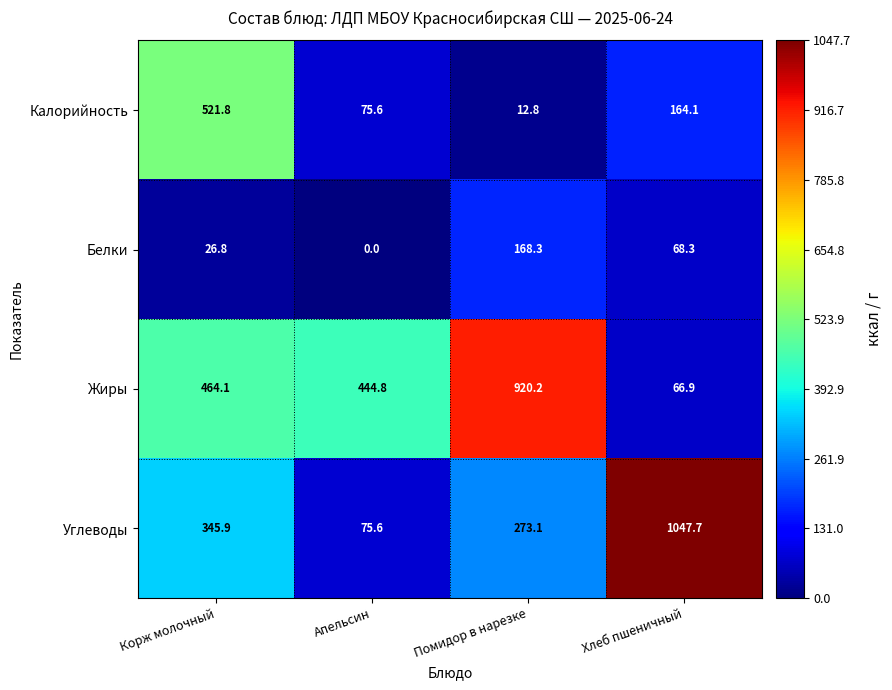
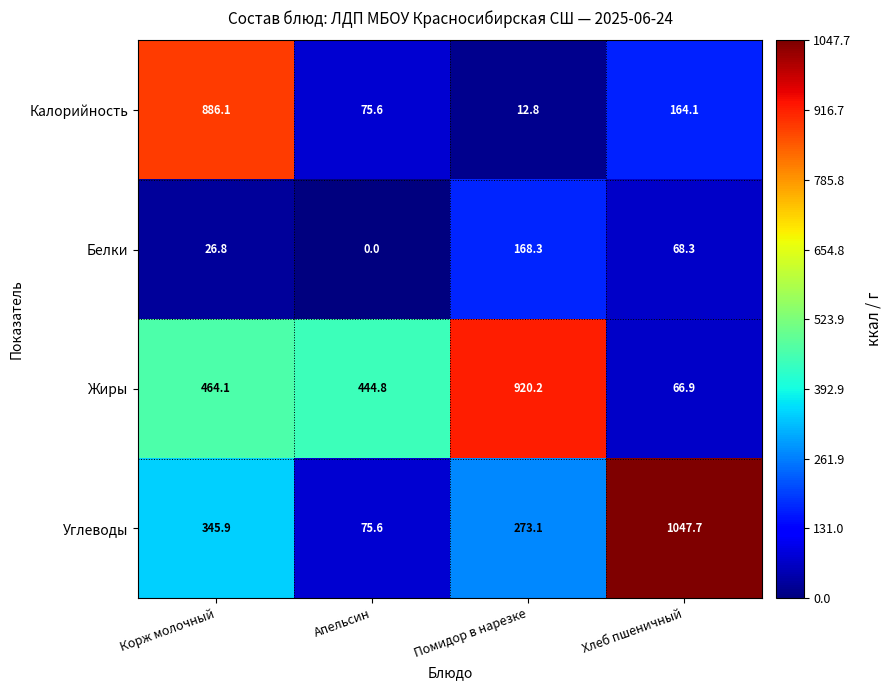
  {
    "Калорийность": {
-     "Корж молочный": 521.8,
+     "Корж молочный": 886.1,
      "Апельсин": 75.6,
      "Помидор в нарезке": 12.8,
      "Хлеб пшеничный": 164.1
    },
    "Белки": {
      "Корж молочный": 26.8,
      "Апельсин": 0.0,
      "Помидор в нарезке": 168.3,
      "Хлеб пшеничный": 68.3
    },
    "Жиры": {
      "Корж молочный": 464.1,
      "Апельсин": 444.8,
      "Помидор в нарезке": 920.2,
      "Хлеб пшеничный": 66.9
    },
    "Углеводы": {
      "Корж молочный": 345.9,
      "Апельсин": 75.6,
      "Помидор в нарезке": 273.1,
      "Хлеб пшеничный": 1047.7
    }
  }
